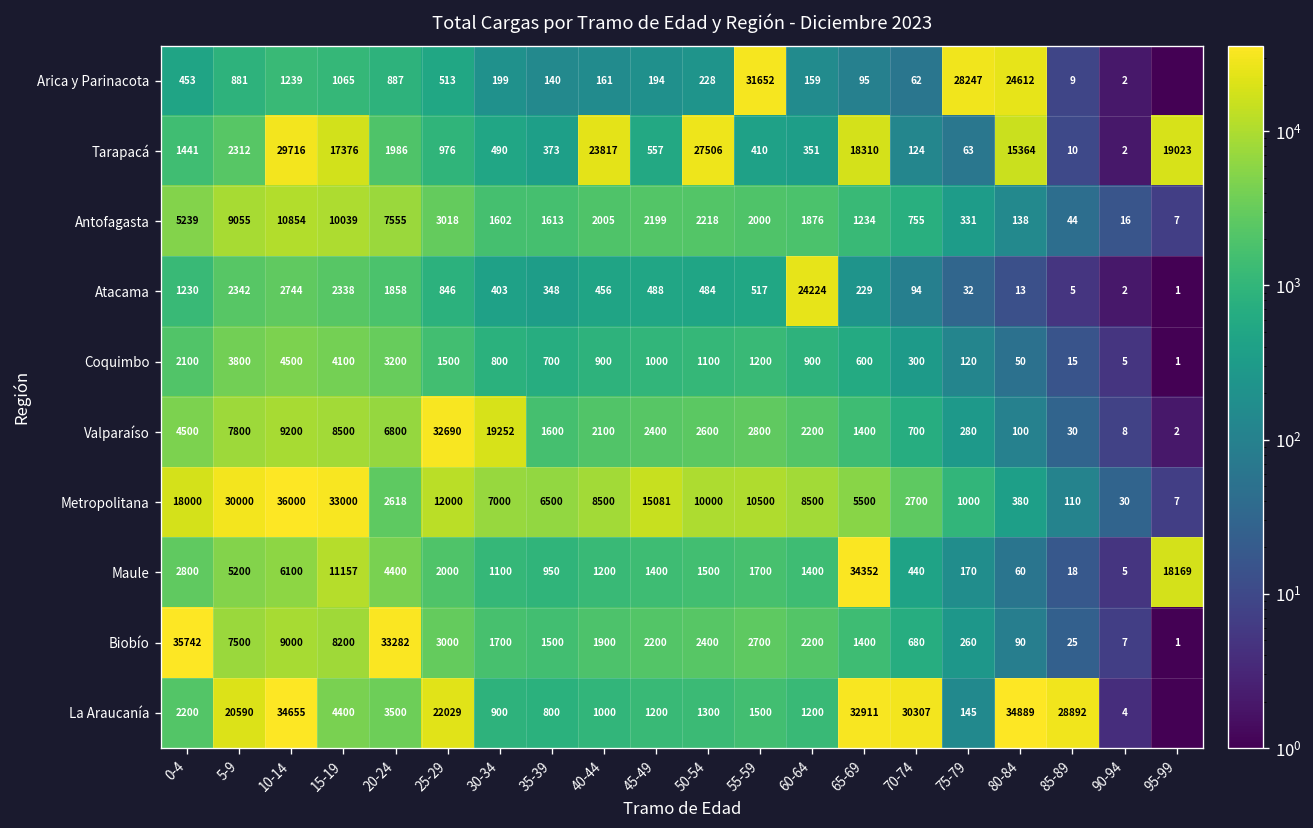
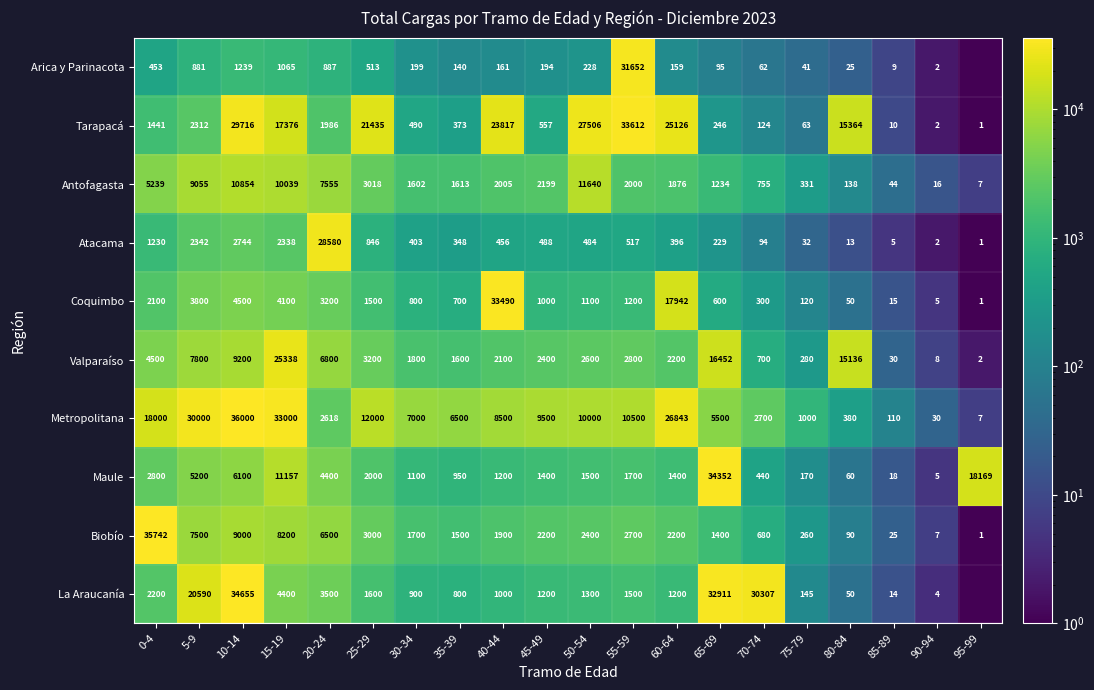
  {
    "Arica y Parinacota": {
      "0-4": 453,
      "5-9": 881,
      "10-14": 1239,
      "15-19": 1065,
      "20-24": 887,
      "25-29": 513,
      "30-34": 199,
      "35-39": 140,
      "40-44": 161,
      "45-49": 194,
      "50-54": 228,
      "55-59": 31652,
      "60-64": 159,
      "65-69": 95,
      "70-74": 62,
-     "75-79": 28247,
-     "80-84": 24612,
+     "75-79": 41,
+     "80-84": 25,
      "85-89": 9,
      "90-94": 2
    },
    "Tarapacá": {
      "0-4": 1441,
      "5-9": 2312,
      "10-14": 29716,
      "15-19": 17376,
      "20-24": 1986,
-     "25-29": 976,
+     "25-29": 21435,
      "30-34": 490,
      "35-39": 373,
      "40-44": 23817,
      "45-49": 557,
      "50-54": 27506,
-     "55-59": 410,
-     "60-64": 351,
-     "65-69": 18310,
+     "55-59": 33612,
+     "60-64": 25126,
+     "65-69": 246,
      "70-74": 124,
      "75-79": 63,
      "80-84": 15364,
      "85-89": 10,
      "90-94": 2,
-     "95-99": 19023
+     "95-99": 1
    },
    "Antofagasta": {
      "0-4": 5239,
      "5-9": 9055,
      "10-14": 10854,
      "15-19": 10039,
      "20-24": 7555,
      "25-29": 3018,
      "30-34": 1602,
      "35-39": 1613,
      "40-44": 2005,
      "45-49": 2199,
-     "50-54": 2218,
+     "50-54": 11640,
      "55-59": 2000,
      "60-64": 1876,
      "65-69": 1234,
      "70-74": 755,
      "75-79": 331,
      "80-84": 138,
      "85-89": 44,
      "90-94": 16,
      "95-99": 7
    },
    "Atacama": {
      "0-4": 1230,
      "5-9": 2342,
      "10-14": 2744,
      "15-19": 2338,
-     "20-24": 1858,
+     "20-24": 28580,
      "25-29": 846,
      "30-34": 403,
      "35-39": 348,
      "40-44": 456,
      "45-49": 488,
      "50-54": 484,
      "55-59": 517,
-     "60-64": 24224,
+     "60-64": 396,
      "65-69": 229,
      "70-74": 94,
      "75-79": 32,
      "80-84": 13,
      "85-89": 5,
      "90-94": 2,
      "95-99": 1
    },
    "Coquimbo": {
      "0-4": 2100,
      "5-9": 3800,
      "10-14": 4500,
      "15-19": 4100,
      "20-24": 3200,
      "25-29": 1500,
      "30-34": 800,
      "35-39": 700,
-     "40-44": 900,
+     "40-44": 33490,
      "45-49": 1000,
      "50-54": 1100,
      "55-59": 1200,
-     "60-64": 900,
+     "60-64": 17942,
      "65-69": 600,
      "70-74": 300,
      "75-79": 120,
      "80-84": 50,
      "85-89": 15,
      "90-94": 5,
      "95-99": 1
    },
    "Valparaíso": {
      "0-4": 4500,
      "5-9": 7800,
      "10-14": 9200,
-     "15-19": 8500,
+     "15-19": 25338,
      "20-24": 6800,
-     "25-29": 32690,
-     "30-34": 19252,
+     "25-29": 3200,
+     "30-34": 1800,
      "35-39": 1600,
      "40-44": 2100,
      "45-49": 2400,
      "50-54": 2600,
      "55-59": 2800,
      "60-64": 2200,
-     "65-69": 1400,
+     "65-69": 16452,
      "70-74": 700,
      "75-79": 280,
-     "80-84": 100,
+     "80-84": 15136,
      "85-89": 30,
      "90-94": 8,
      "95-99": 2
    },
    "Metropolitana": {
      "0-4": 18000,
      "5-9": 30000,
      "10-14": 36000,
      "15-19": 33000,
      "20-24": 2618,
      "25-29": 12000,
      "30-34": 7000,
      "35-39": 6500,
      "40-44": 8500,
-     "45-49": 15081,
+     "45-49": 9500,
      "50-54": 10000,
      "55-59": 10500,
-     "60-64": 8500,
+     "60-64": 26843,
      "65-69": 5500,
      "70-74": 2700,
      "75-79": 1000,
      "80-84": 380,
      "85-89": 110,
      "90-94": 30,
      "95-99": 7
    },
    "Maule": {
      "0-4": 2800,
      "5-9": 5200,
      "10-14": 6100,
      "15-19": 11157,
      "20-24": 4400,
      "25-29": 2000,
      "30-34": 1100,
      "35-39": 950,
      "40-44": 1200,
      "45-49": 1400,
      "50-54": 1500,
      "55-59": 1700,
      "60-64": 1400,
      "65-69": 34352,
      "70-74": 440,
      "75-79": 170,
      "80-84": 60,
      "85-89": 18,
      "90-94": 5,
      "95-99": 18169
    },
    "Biobío": {
      "0-4": 35742,
      "5-9": 7500,
      "10-14": 9000,
      "15-19": 8200,
-     "20-24": 33282,
+     "20-24": 6500,
      "25-29": 3000,
      "30-34": 1700,
      "35-39": 1500,
      "40-44": 1900,
      "45-49": 2200,
      "50-54": 2400,
      "55-59": 2700,
      "60-64": 2200,
      "65-69": 1400,
      "70-74": 680,
      "75-79": 260,
      "80-84": 90,
      "85-89": 25,
      "90-94": 7,
      "95-99": 1
    },
    "La Araucanía": {
      "0-4": 2200,
      "5-9": 20590,
      "10-14": 34655,
      "15-19": 4400,
      "20-24": 3500,
-     "25-29": 22029,
+     "25-29": 1600,
      "30-34": 900,
      "35-39": 800,
      "40-44": 1000,
      "45-49": 1200,
      "50-54": 1300,
      "55-59": 1500,
      "60-64": 1200,
      "65-69": 32911,
      "70-74": 30307,
      "75-79": 145,
-     "80-84": 34889,
-     "85-89": 28892,
+     "80-84": 50,
+     "85-89": 14,
      "90-94": 4
    }
  }
